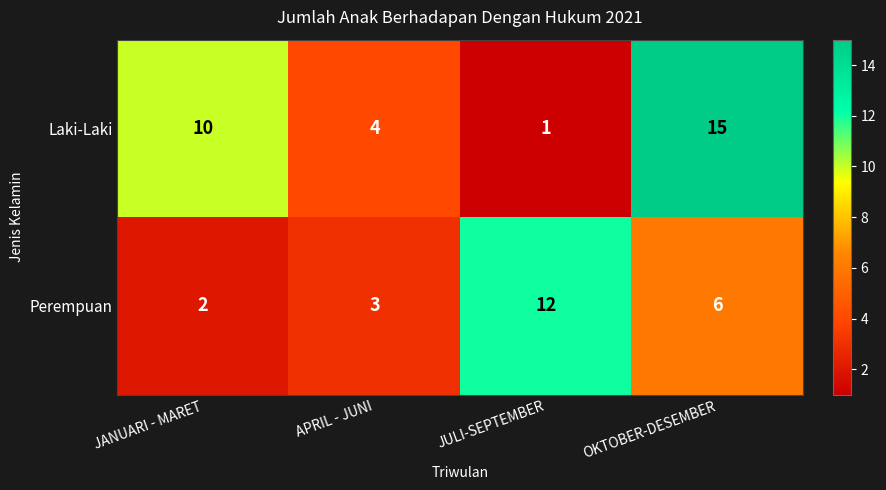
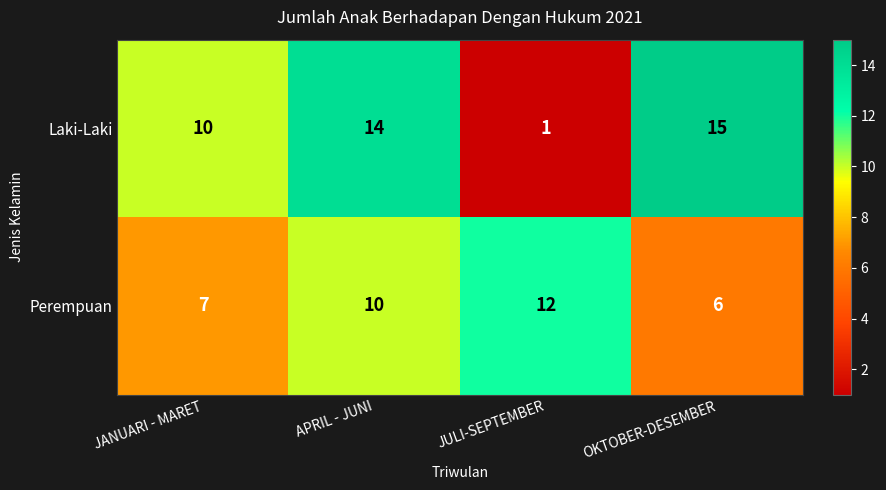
  {
    "Laki-Laki": {
      "JANUARI - MARET": 10,
-     "APRIL - JUNI": 4,
+     "APRIL - JUNI": 14,
      "JULI-SEPTEMBER": 1,
      "OKTOBER-DESEMBER": 15
    },
    "Perempuan": {
-     "JANUARI - MARET": 2,
-     "APRIL - JUNI": 3,
+     "JANUARI - MARET": 7,
+     "APRIL - JUNI": 10,
      "JULI-SEPTEMBER": 12,
      "OKTOBER-DESEMBER": 6
    }
  }
